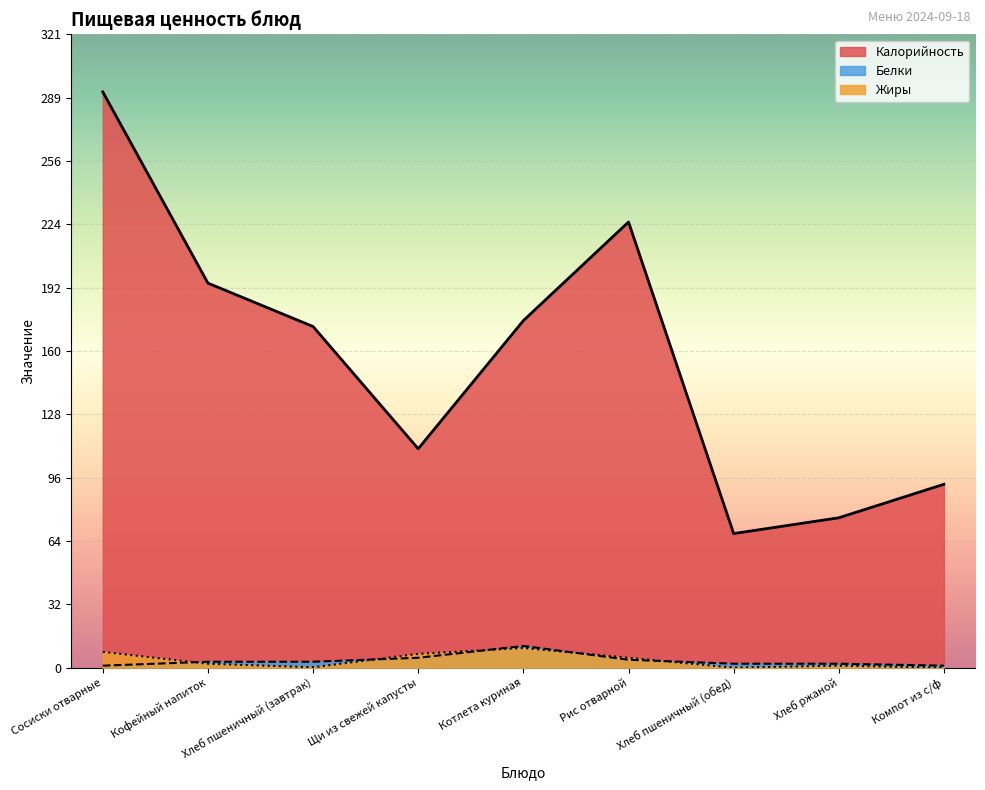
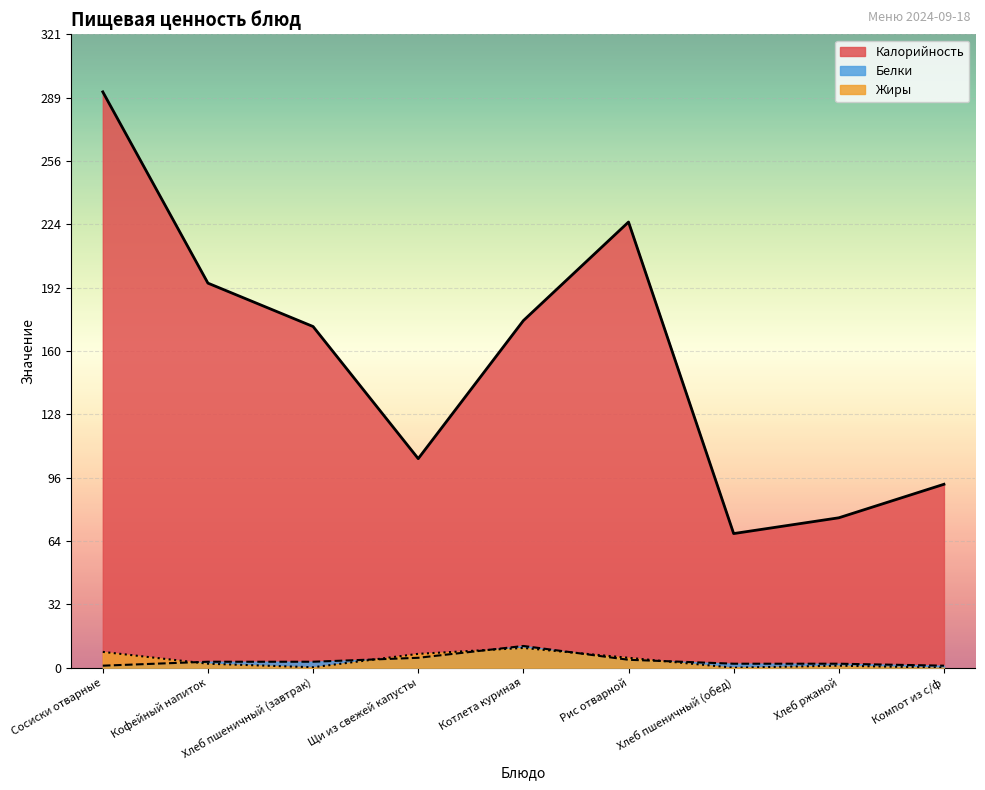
  {
    "Калорийность": {
      "Сосиски отварные": 292,
      "Кофейный напиток": 195,
      "Хлеб пшеничный (завтрак)": 173,
-     "Щи из свежей капусты": 111,
+     "Щи из свежей капусты": 106,
      "Котлета куриная": 176,
      "Рис отварной": 226,
      "Хлеб пшеничный (обед)": 68,
      "Хлеб ржаной": 76,
      "Компот из с/ф": 93
    },
    "Белки": {
      "Сосиски отварные": 1,
      "Хлеб пшеничный (завтрак)": 3,
      "Щи из свежей капусты": 5,
      "Хлеб пшеничный (обед)": 2
    },
    "Жиры": {
      "Сосиски отварные": 8,
      "Хлеб пшеничный (завтрак)": 0,
      "Щи из свежей капусты": 7,
      "Хлеб пшеничный (обед)": 0
    }
  }
